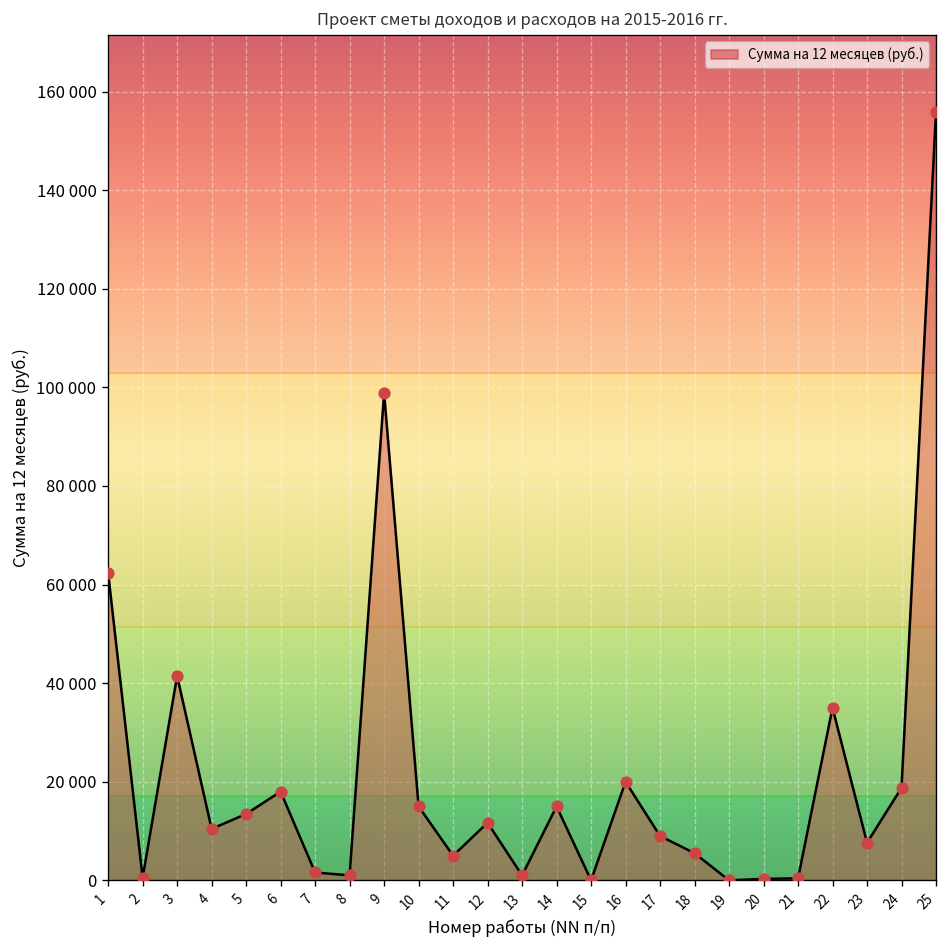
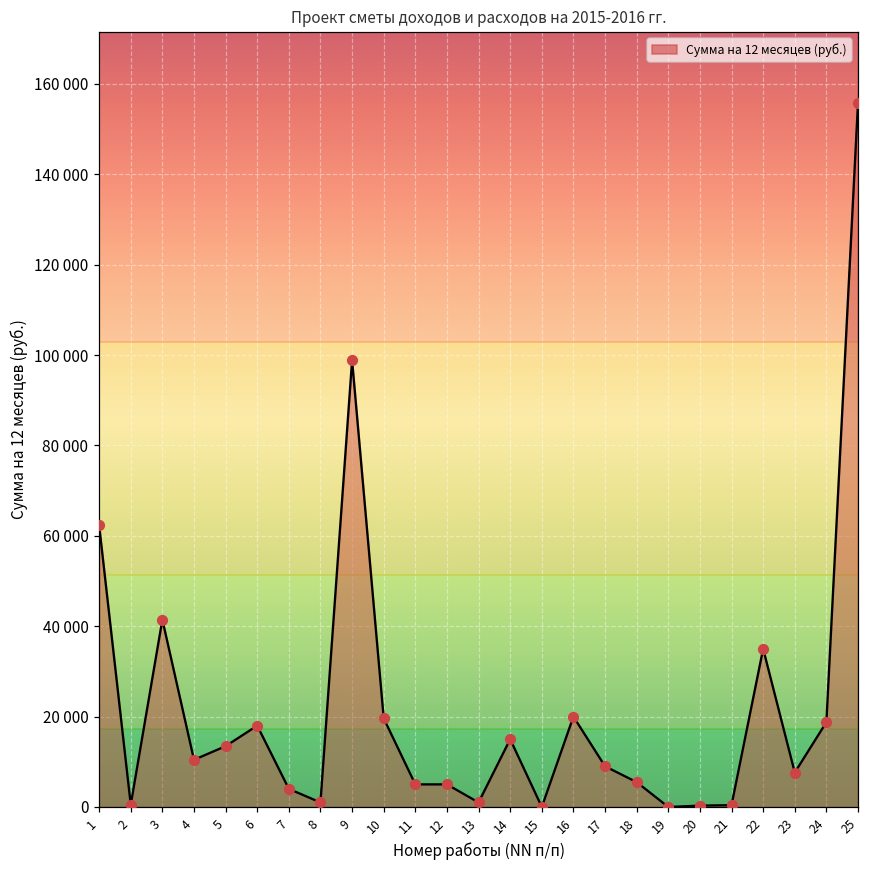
  {
    "1": 62000,
    "2": 1000,
    "3": 41000,
    "4": 10000,
    "5": 13000,
    "6": 18000,
-   "7": 2000,
+   "7": 4000,
    "8": 1000,
    "9": 99000,
-   "10": 15000,
+   "10": 20000,
    "11": 5000,
-   "12": 12000,
+   "12": 5000,
    "13": 1000,
    "14": 15000,
    "15": 0,
    "16": 20000,
    "17": 9000,
    "18": 6000,
    "19": 0,
    "20": 0,
    "21": 0,
    "22": 35000,
    "23": 8000,
    "24": 19000,
    "25": 156000
  }
